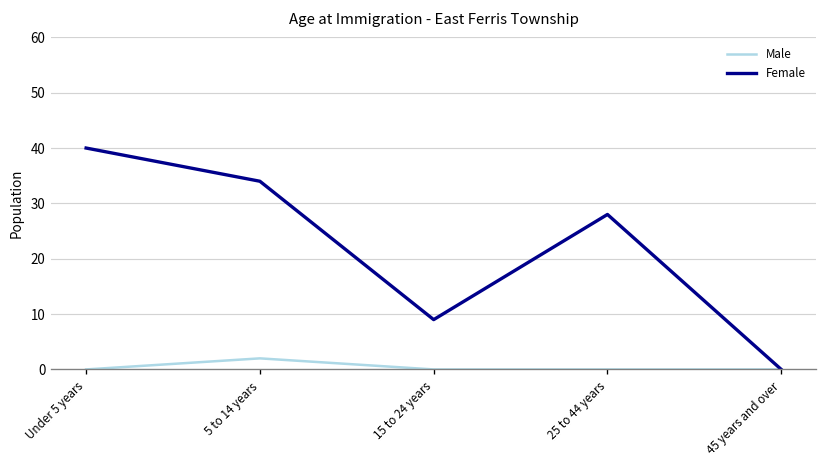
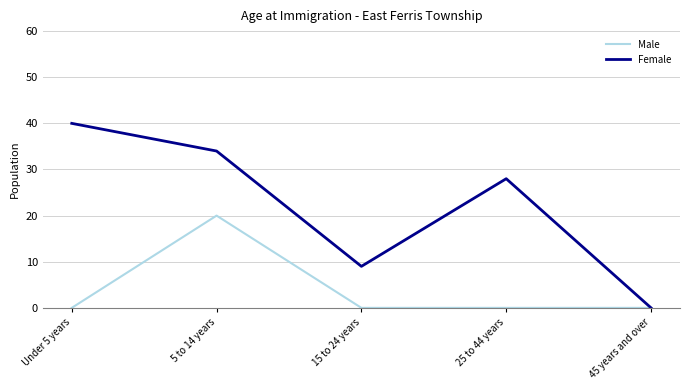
  {
    "Male": {
      "Under 5 years": 0,
-     "5 to 14 years": 2,
+     "5 to 14 years": 20,
      "15 to 24 years": 0,
      "25 to 44 years": 0
    },
    "Female": {
      "Under 5 years": 40,
      "5 to 14 years": 34,
      "15 to 24 years": 9,
      "25 to 44 years": 28
    }
  }
